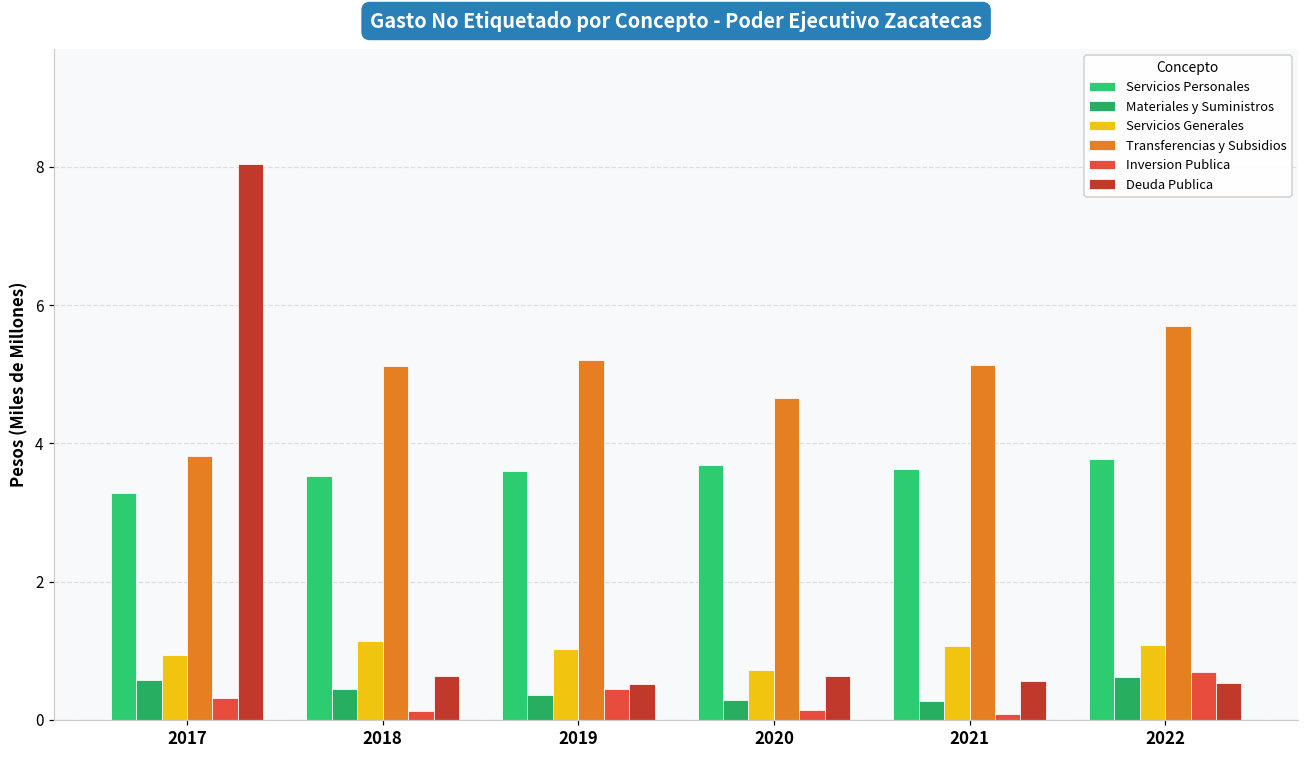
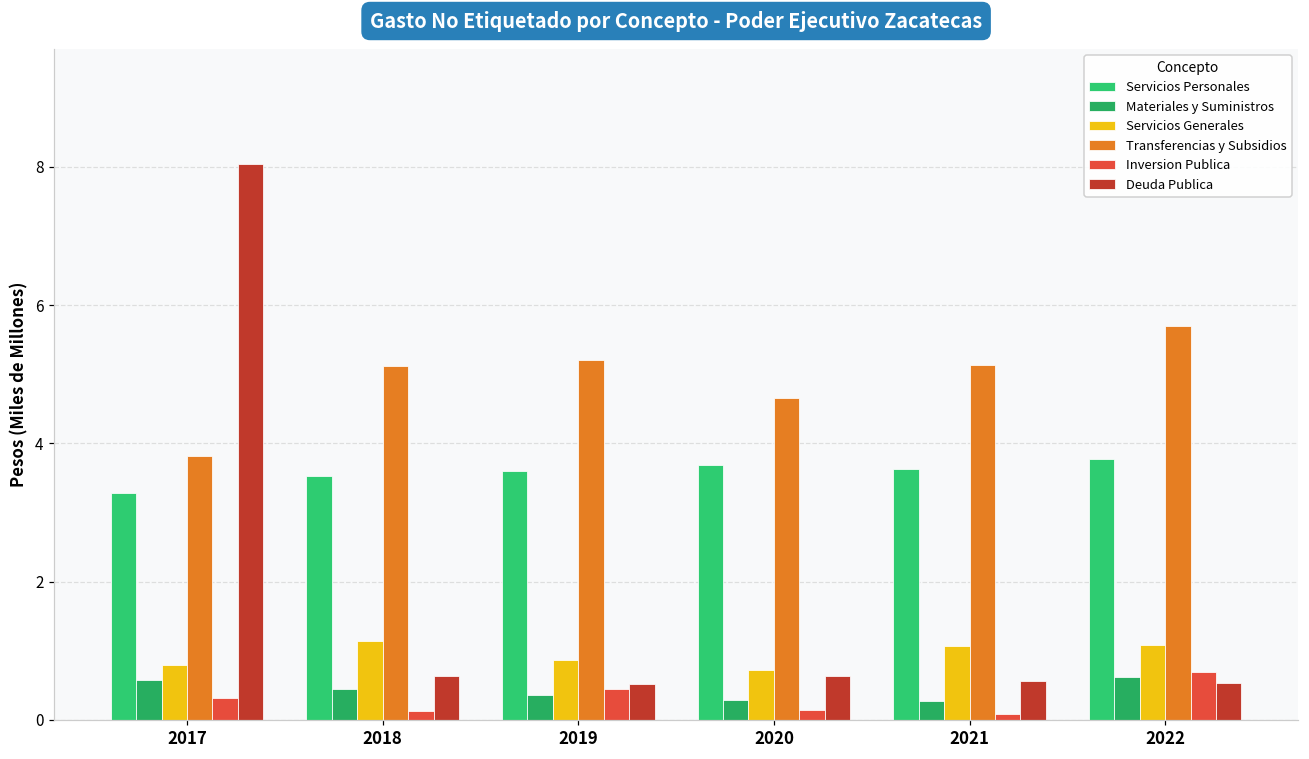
  {
    "Servicios Generales": {
-     "2017": 0.9,
+     "2017": 0.8,
      "2018": 1.1,
-     "2019": 1.0,
+     "2019": 0.9,
      "2020": 0.7,
      "2021": 1.1,
      "2022": 1.1
    }
  }
